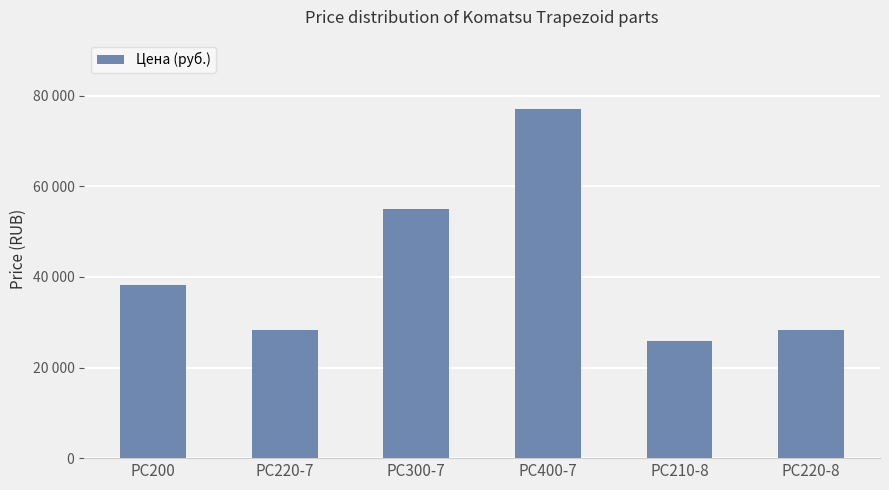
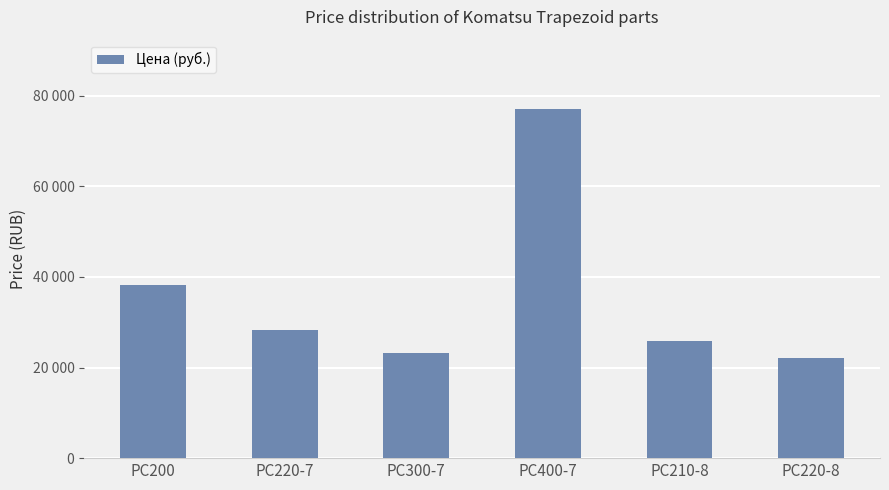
  {
    "PC200": 38000,
    "PC220-7": 28000,
-   "PC300-7": 55000,
+   "PC300-7": 23000,
    "PC400-7": 77000,
    "PC210-8": 26000,
-   "PC220-8": 28000
+   "PC220-8": 22000
  }
